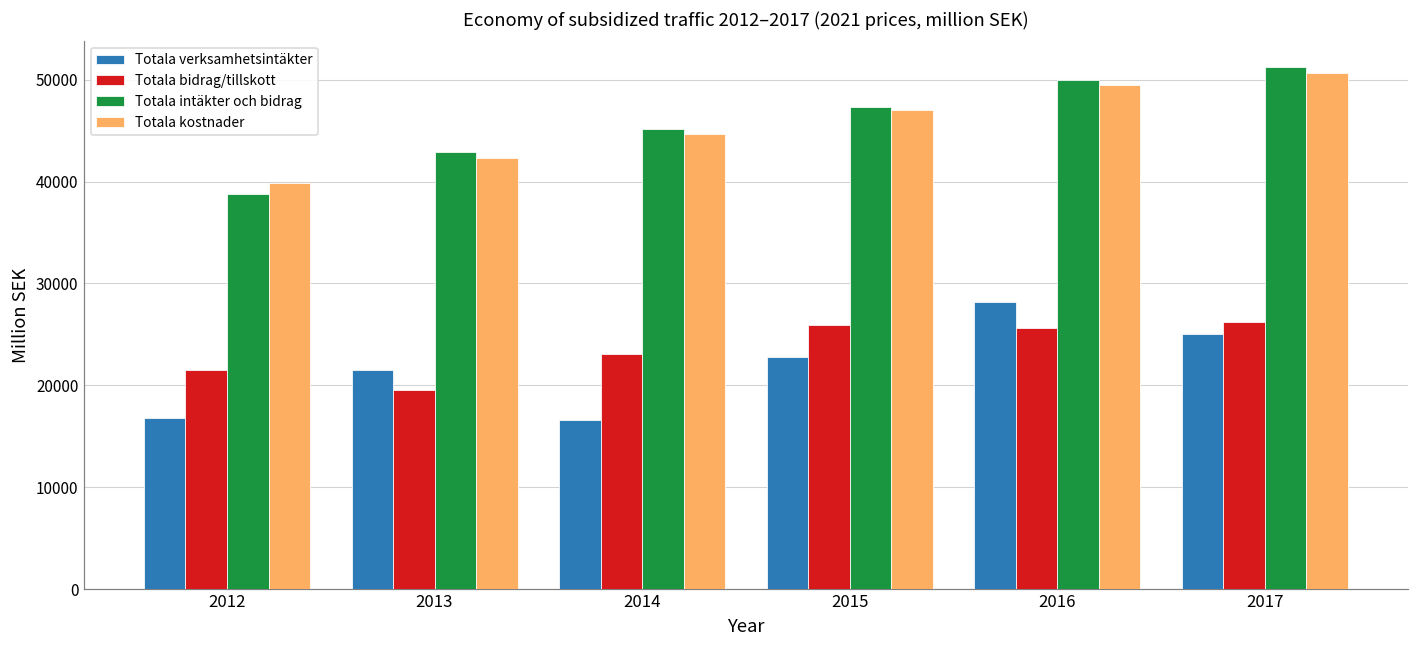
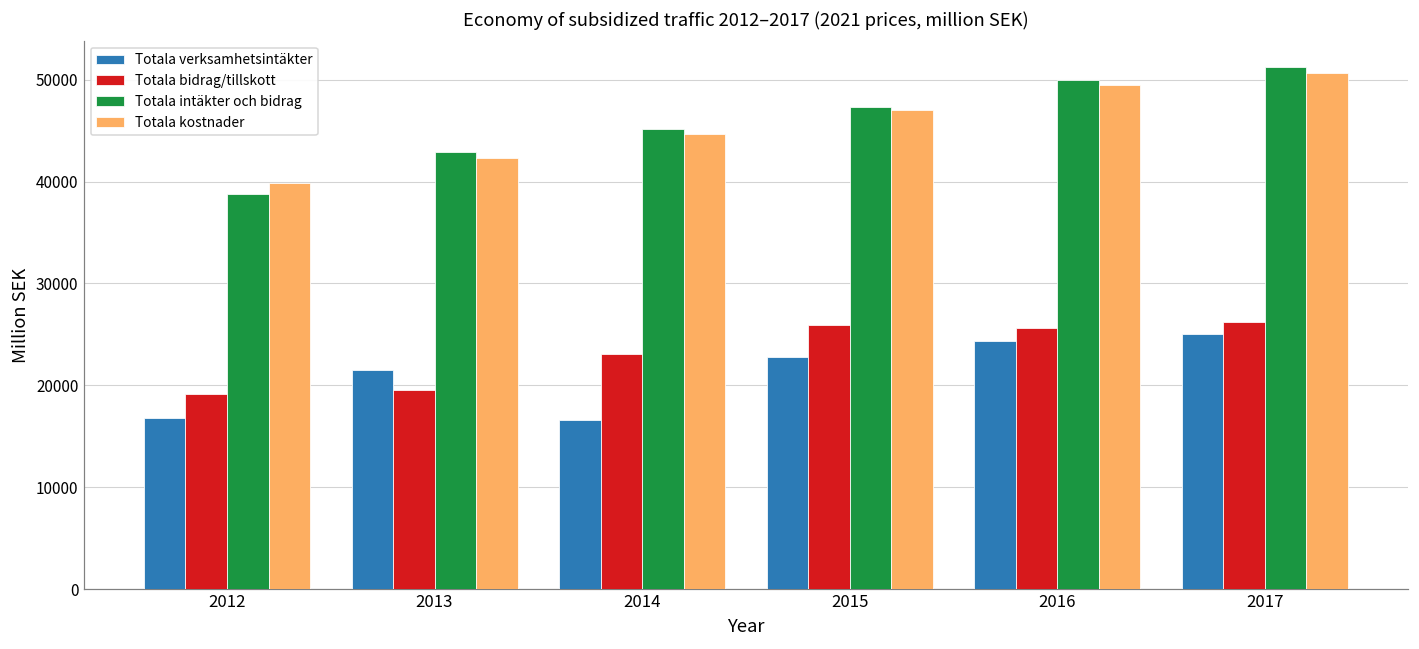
  {
    "Totala verksamhetsintäkter": {
      "2012": 17000,
      "2013": 21000,
      "2014": 17000,
      "2015": 23000,
-     "2016": 28000,
+     "2016": 24000,
      "2017": 25000
    },
    "Totala bidrag/tillskott": {
-     "2012": 22000,
+     "2012": 19000,
      "2013": 20000,
      "2014": 23000,
      "2015": 26000,
      "2016": 26000,
      "2017": 26000
    },
    "Totala intäkter och bidrag": {
      "2012": 39000,
      "2013": 43000,
      "2014": 45000,
      "2015": 47000,
      "2016": 50000,
      "2017": 51000
    },
    "Totala kostnader": {
      "2012": 40000,
      "2013": 42000,
      "2014": 45000,
      "2015": 47000,
      "2016": 49000,
      "2017": 51000
    }
  }
